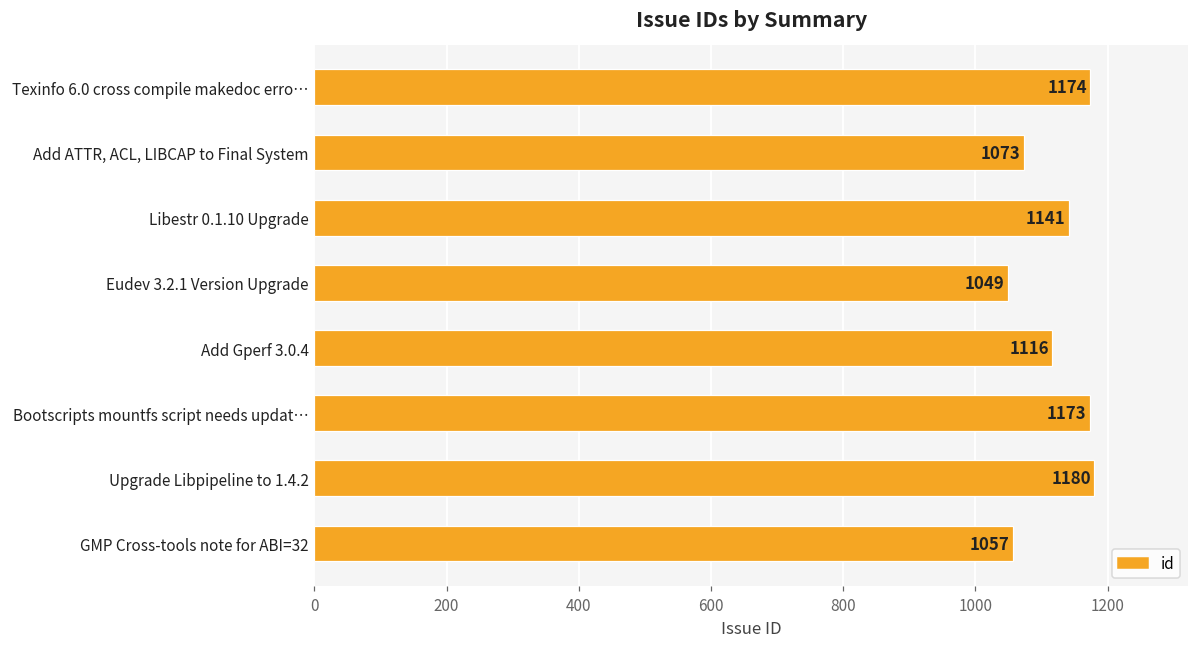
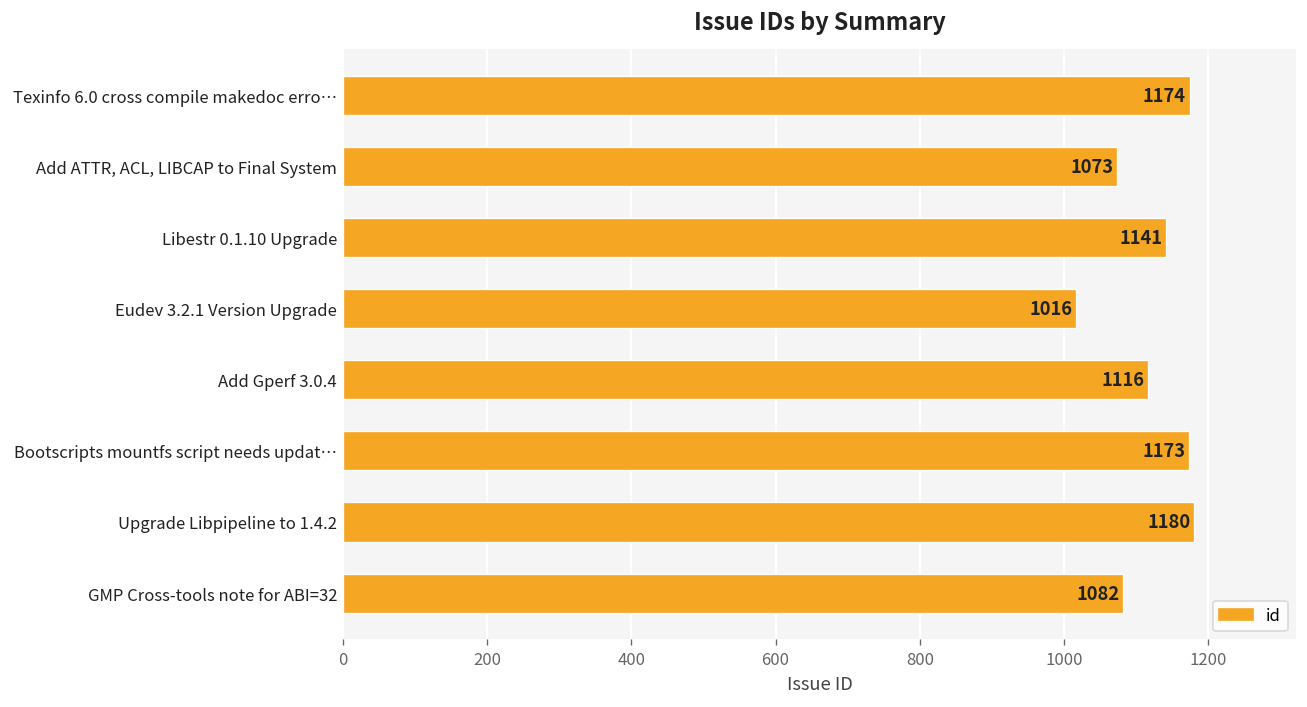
  {
    "Texinfo 6.0 cross compile makedoc erro…": 1174,
    "Add ATTR, ACL, LIBCAP to Final System": 1073,
    "Libestr 0.1.10 Upgrade": 1141,
-   "Eudev 3.2.1 Version Upgrade": 1049,
+   "Eudev 3.2.1 Version Upgrade": 1016,
    "Add Gperf 3.0.4": 1116,
    "Bootscripts mountfs script needs updat…": 1173,
    "Upgrade Libpipeline to 1.4.2": 1180,
-   "GMP Cross-tools note for ABI=32": 1057
+   "GMP Cross-tools note for ABI=32": 1082
  }
